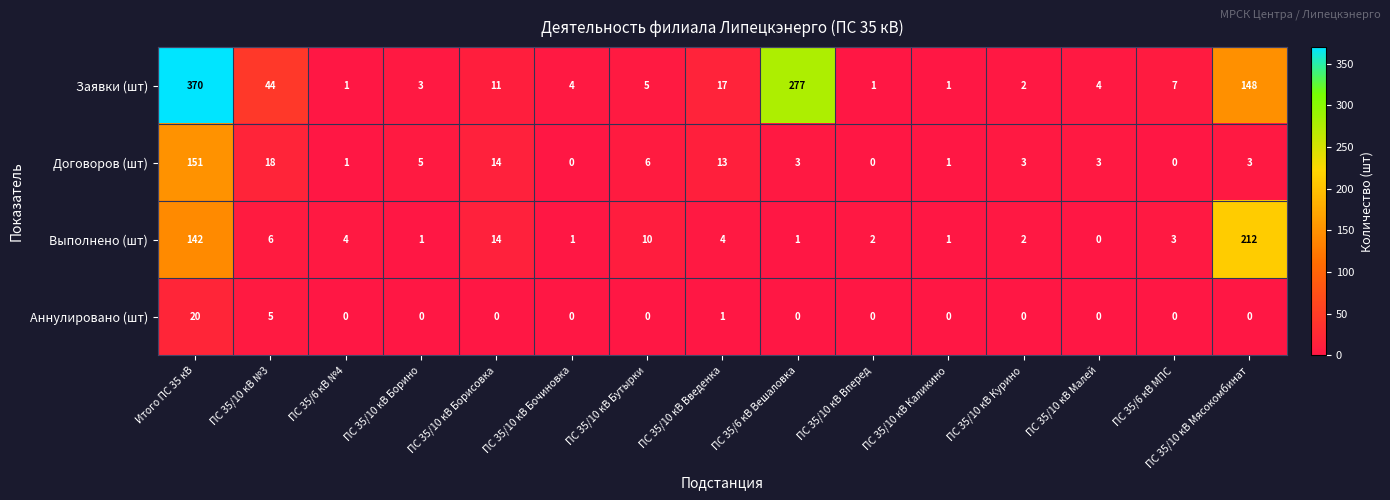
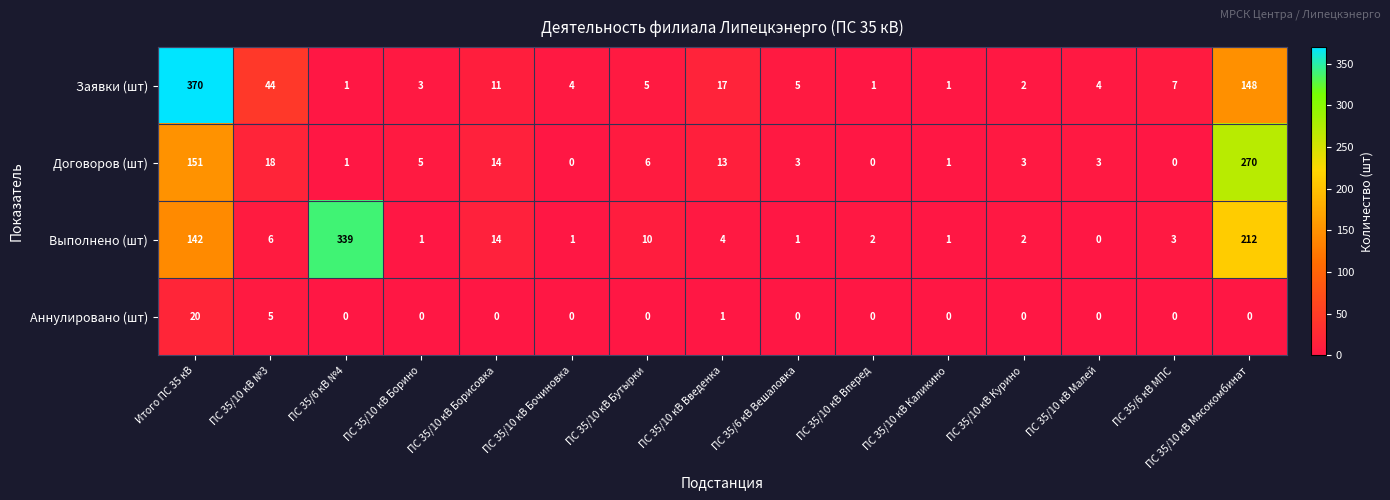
  {
    "Заявки (шт)": {
      "Итого ПС 35 кВ": 370,
      "ПС 35/10 кВ №3": 44,
      "ПС 35/6 кВ №4": 1,
      "ПС 35/10 кВ Борино": 3,
      "ПС 35/10 кВ Борисовка": 11,
      "ПС 35/10 кВ Бочиновка": 4,
      "ПС 35/10 кВ Бутырки": 5,
      "ПС 35/10 кВ Введенка": 17,
-     "ПС 35/6 кВ Вешаловка": 277,
+     "ПС 35/6 кВ Вешаловка": 5,
      "ПС 35/10 кВ Вперед": 1,
      "ПС 35/10 кВ Каликино": 1,
      "ПС 35/10 кВ Курино": 2,
      "ПС 35/10 кВ Малей": 4,
      "ПС 35/6 кВ МПС": 7,
      "ПС 35/10 кВ Мясокомбинат": 148
    },
    "Договоров (шт)": {
      "Итого ПС 35 кВ": 151,
      "ПС 35/10 кВ №3": 18,
      "ПС 35/6 кВ №4": 1,
      "ПС 35/10 кВ Борино": 5,
      "ПС 35/10 кВ Борисовка": 14,
      "ПС 35/10 кВ Бочиновка": 0,
      "ПС 35/10 кВ Бутырки": 6,
      "ПС 35/10 кВ Введенка": 13,
      "ПС 35/6 кВ Вешаловка": 3,
      "ПС 35/10 кВ Вперед": 0,
      "ПС 35/10 кВ Каликино": 1,
      "ПС 35/10 кВ Курино": 3,
      "ПС 35/10 кВ Малей": 3,
      "ПС 35/6 кВ МПС": 0,
-     "ПС 35/10 кВ Мясокомбинат": 3
+     "ПС 35/10 кВ Мясокомбинат": 270
    },
    "Выполнено (шт)": {
      "Итого ПС 35 кВ": 142,
      "ПС 35/10 кВ №3": 6,
-     "ПС 35/6 кВ №4": 4,
+     "ПС 35/6 кВ №4": 339,
      "ПС 35/10 кВ Борино": 1,
      "ПС 35/10 кВ Борисовка": 14,
      "ПС 35/10 кВ Бочиновка": 1,
      "ПС 35/10 кВ Бутырки": 10,
      "ПС 35/10 кВ Введенка": 4,
      "ПС 35/6 кВ Вешаловка": 1,
      "ПС 35/10 кВ Вперед": 2,
      "ПС 35/10 кВ Каликино": 1,
      "ПС 35/10 кВ Курино": 2,
      "ПС 35/10 кВ Малей": 0,
      "ПС 35/6 кВ МПС": 3,
      "ПС 35/10 кВ Мясокомбинат": 212
    },
    "Аннулировано (шт)": {
      "Итого ПС 35 кВ": 20,
      "ПС 35/10 кВ №3": 5,
      "ПС 35/6 кВ №4": 0,
      "ПС 35/10 кВ Борино": 0,
      "ПС 35/10 кВ Борисовка": 0,
      "ПС 35/10 кВ Бочиновка": 0,
      "ПС 35/10 кВ Бутырки": 0,
      "ПС 35/10 кВ Введенка": 1,
      "ПС 35/6 кВ Вешаловка": 0,
      "ПС 35/10 кВ Вперед": 0,
      "ПС 35/10 кВ Каликино": 0,
      "ПС 35/10 кВ Курино": 0,
      "ПС 35/10 кВ Малей": 0,
      "ПС 35/6 кВ МПС": 0,
      "ПС 35/10 кВ Мясокомбинат": 0
    }
  }
